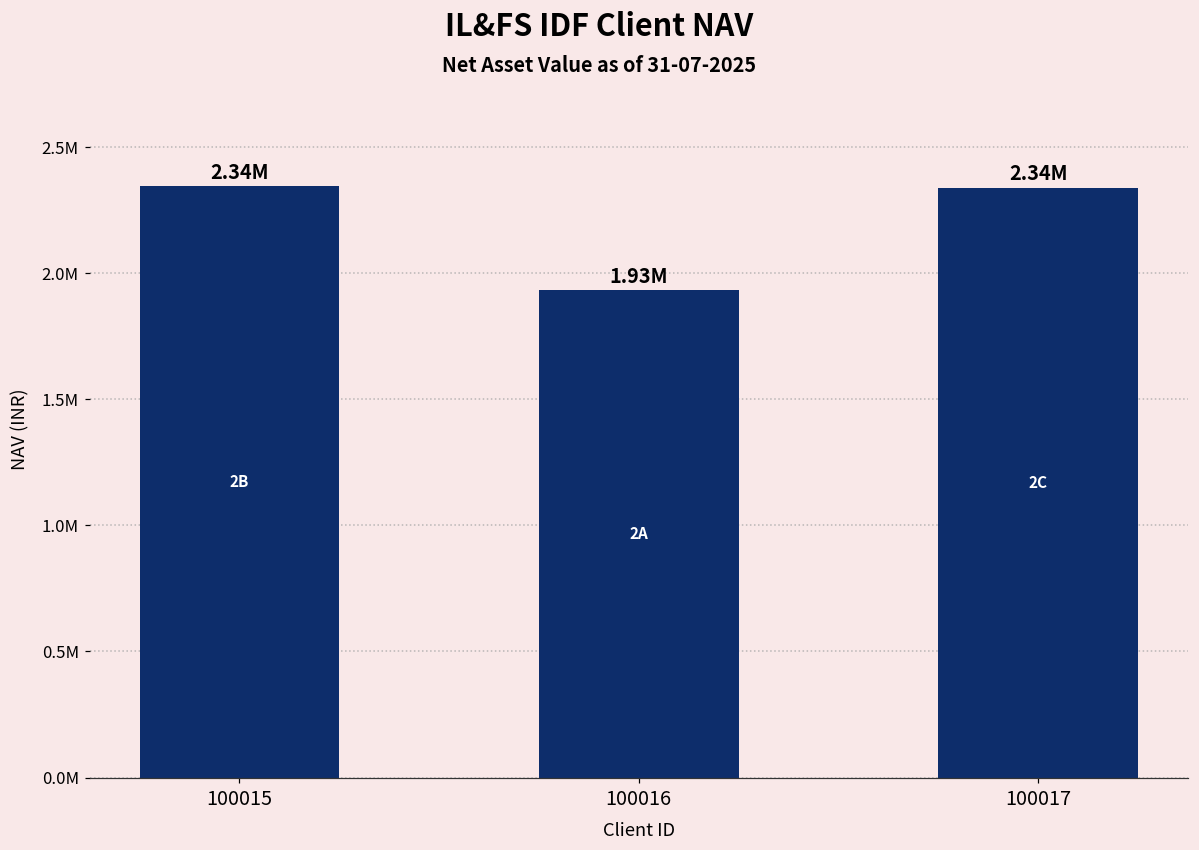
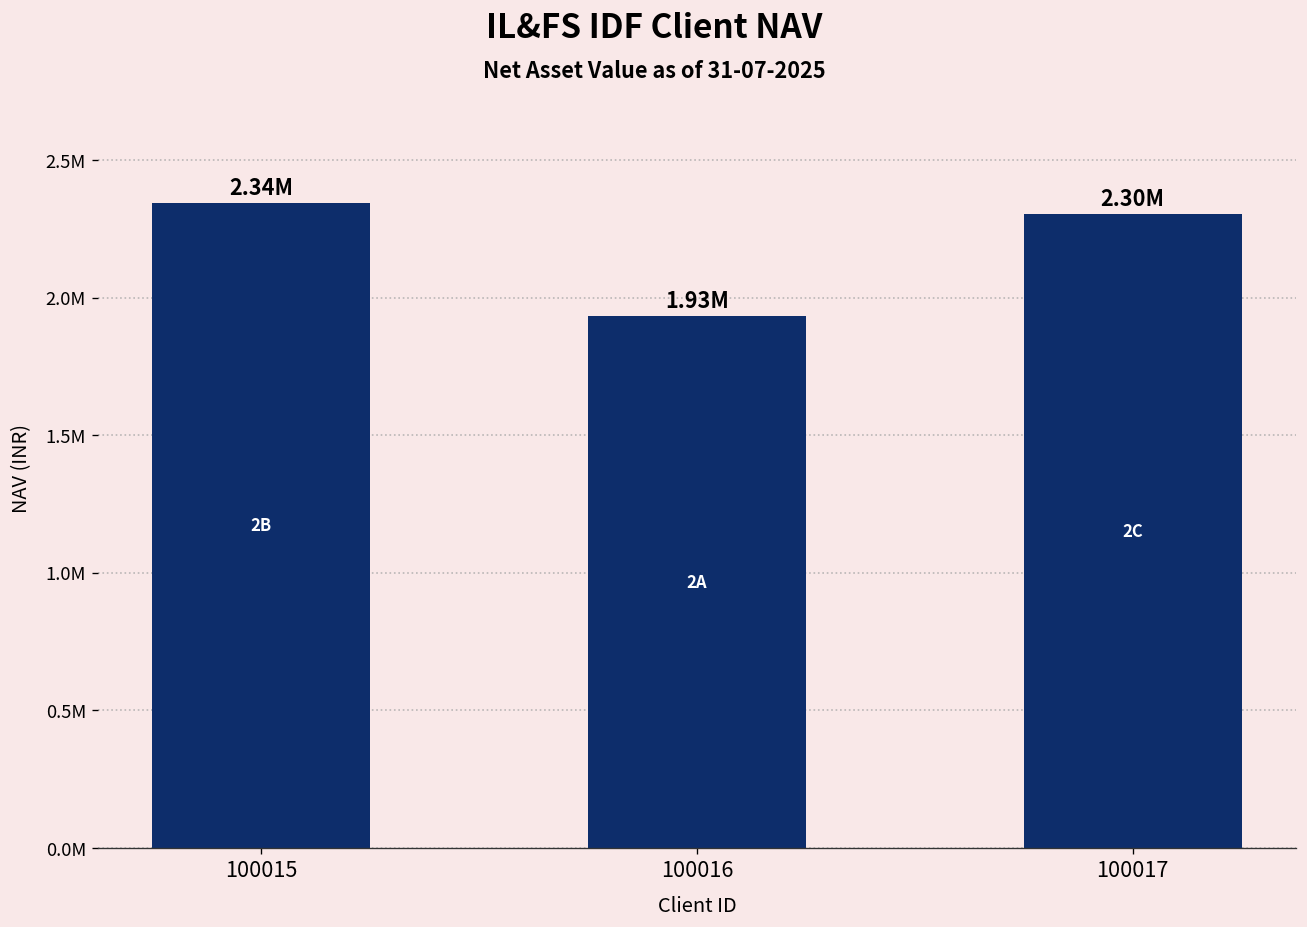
  {
    "100015": "2.34M",
    "100016": "1.93M",
-   "100017": "2.34M"
+   "100017": "2.30M"
  }
